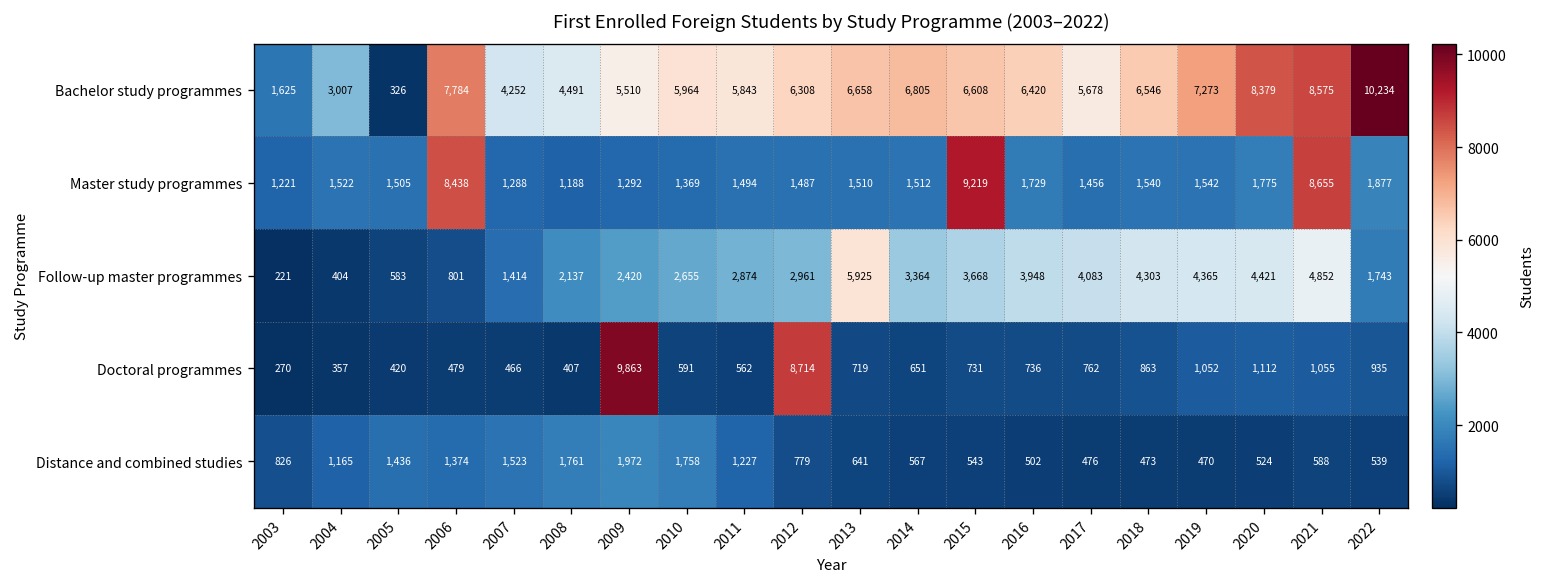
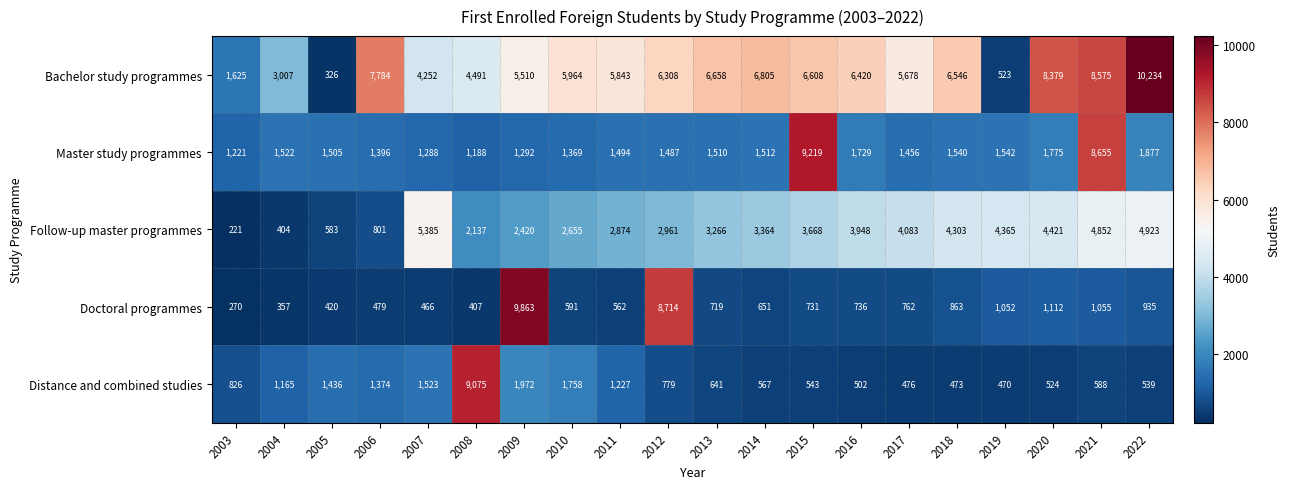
  {
    "Bachelor study programmes": {
      "2003": "1,625",
      "2004": "3,007",
      "2005": "326",
      "2006": "7,784",
      "2007": "4,252",
      "2008": "4,491",
      "2009": "5,510",
      "2010": "5,964",
      "2011": "5,843",
      "2012": "6,308",
      "2013": "6,658",
      "2014": "6,805",
      "2015": "6,608",
      "2016": "6,420",
      "2017": "5,678",
      "2018": "6,546",
-     "2019": "7,273",
+     "2019": "523",
      "2020": "8,379",
      "2021": "8,575",
      "2022": "10,234"
    },
    "Master study programmes": {
      "2003": "1,221",
      "2004": "1,522",
      "2005": "1,505",
-     "2006": "8,438",
+     "2006": "1,396",
      "2007": "1,288",
      "2008": "1,188",
      "2009": "1,292",
      "2010": "1,369",
      "2011": "1,494",
      "2012": "1,487",
      "2013": "1,510",
      "2014": "1,512",
      "2015": "9,219",
      "2016": "1,729",
      "2017": "1,456",
      "2018": "1,540",
      "2019": "1,542",
      "2020": "1,775",
      "2021": "8,655",
      "2022": "1,877"
    },
    "Follow-up master programmes": {
      "2003": "221",
      "2004": "404",
      "2005": "583",
      "2006": "801",
-     "2007": "1,414",
+     "2007": "5,385",
      "2008": "2,137",
      "2009": "2,420",
      "2010": "2,655",
      "2011": "2,874",
      "2012": "2,961",
-     "2013": "5,925",
+     "2013": "3,266",
      "2014": "3,364",
      "2015": "3,668",
      "2016": "3,948",
      "2017": "4,083",
      "2018": "4,303",
      "2019": "4,365",
      "2020": "4,421",
      "2021": "4,852",
-     "2022": "1,743"
+     "2022": "4,923"
    },
    "Doctoral programmes": {
      "2003": "270",
      "2004": "357",
      "2005": "420",
      "2006": "479",
      "2007": "466",
      "2008": "407",
      "2009": "9,863",
      "2010": "591",
      "2011": "562",
      "2012": "8,714",
      "2013": "719",
      "2014": "651",
      "2015": "731",
      "2016": "736",
      "2017": "762",
      "2018": "863",
      "2019": "1,052",
      "2020": "1,112",
      "2021": "1,055",
      "2022": "935"
    },
    "Distance and combined studies": {
      "2003": "826",
      "2004": "1,165",
      "2005": "1,436",
      "2006": "1,374",
      "2007": "1,523",
-     "2008": "1,761",
+     "2008": "9,075",
      "2009": "1,972",
      "2010": "1,758",
      "2011": "1,227",
      "2012": "779",
      "2013": "641",
      "2014": "567",
      "2015": "543",
      "2016": "502",
      "2017": "476",
      "2018": "473",
      "2019": "470",
      "2020": "524",
      "2021": "588",
      "2022": "539"
    }
  }
